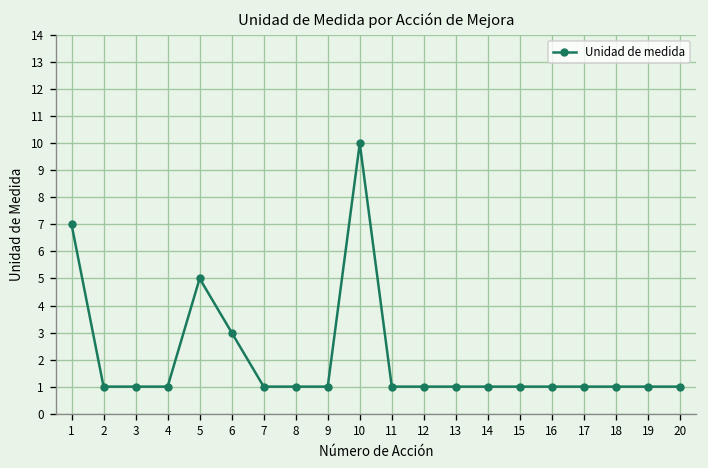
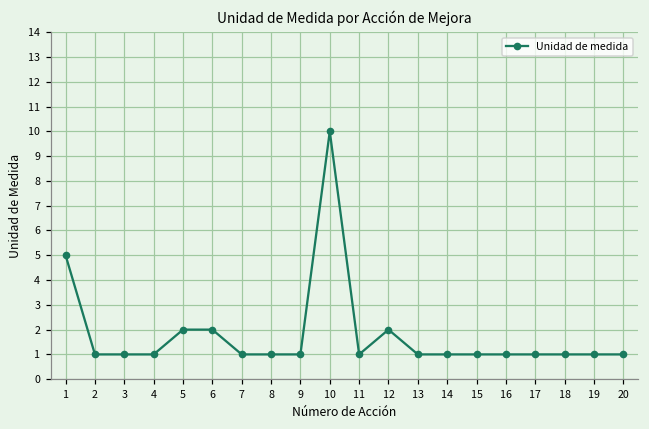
  {
-   "1": 7,
+   "1": 5,
    "2": 1,
    "3": 1,
    "4": 1,
-   "5": 5,
-   "6": 3,
+   "5": 2,
+   "6": 2,
    "7": 1,
    "8": 1,
    "9": 1,
    "10": 10,
    "11": 1,
-   "12": 1,
+   "12": 2,
    "13": 1,
    "14": 1,
    "15": 1,
    "16": 1,
    "17": 1,
    "18": 1,
    "19": 1,
    "20": 1
  }
